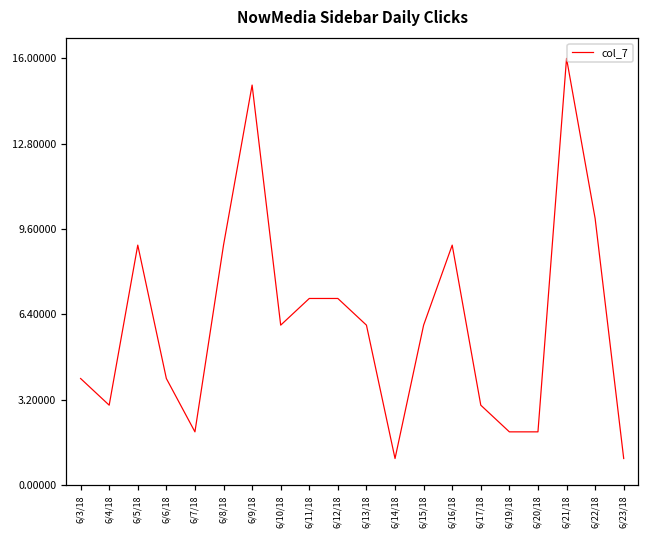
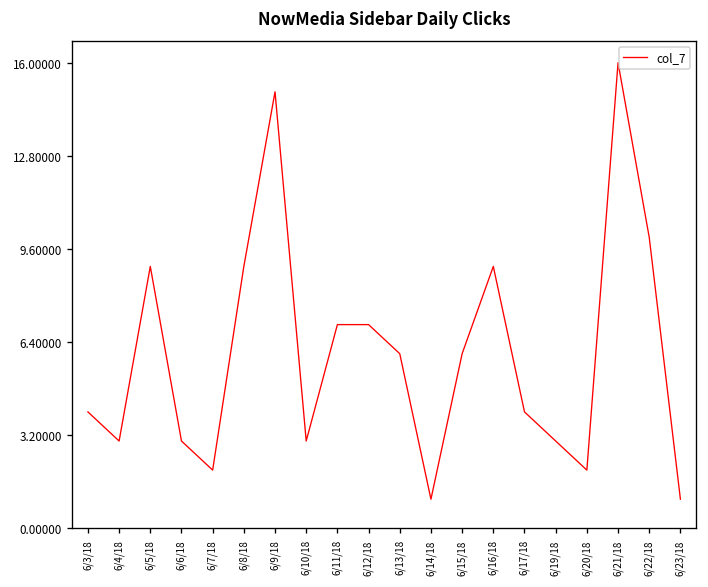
  {
    "6/3/18": 4,
    "6/4/18": 3,
    "6/5/18": 9,
-   "6/6/18": 4,
+   "6/6/18": 3,
    "6/7/18": 2,
    "6/8/18": 9,
    "6/9/18": 15,
-   "6/10/18": 6,
+   "6/10/18": 3,
    "6/11/18": 7,
    "6/12/18": 7,
    "6/13/18": 6,
    "6/14/18": 1,
    "6/15/18": 6,
    "6/16/18": 9,
-   "6/17/18": 3,
-   "6/19/18": 2,
+   "6/17/18": 4,
+   "6/19/18": 3,
    "6/20/18": 2,
    "6/21/18": 16,
    "6/22/18": 10,
    "6/23/18": 1
  }
